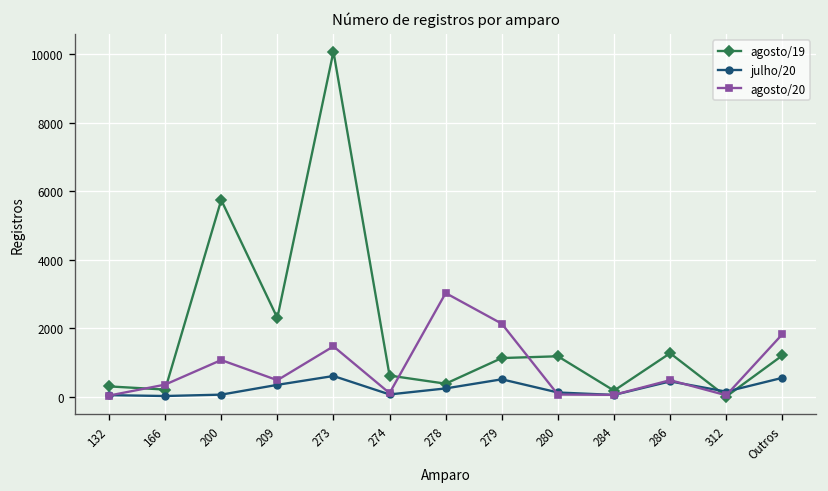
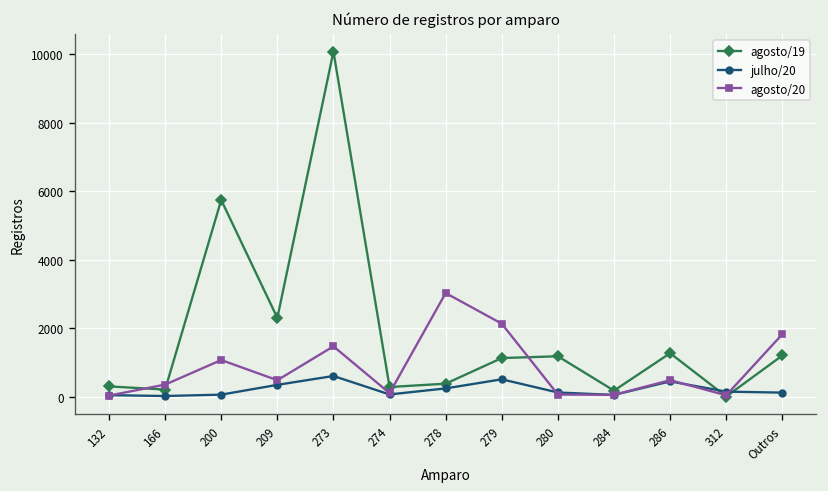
  {
    "agosto/19": {
      "132": 300,
      "166": 200,
      "200": 5700,
      "209": 2300,
      "273": 10100,
-     "274": 600,
+     "274": 300,
      "278": 400,
      "279": 1100,
      "280": 1200,
      "284": 200,
      "286": 1300,
      "Outros": 1200
    },
    "julho/20": {
      "166": 0,
      "200": 100,
      "209": 300,
      "273": 600,
      "278": 200,
      "279": 500,
      "312": 100,
-     "Outros": 500
+     "Outros": 100
    },
    "agosto/20": {
      "166": 300,
      "200": 1100,
      "209": 500,
      "273": 1500,
      "278": 3000,
      "279": 2100,
      "Outros": 1800
    }
  }
